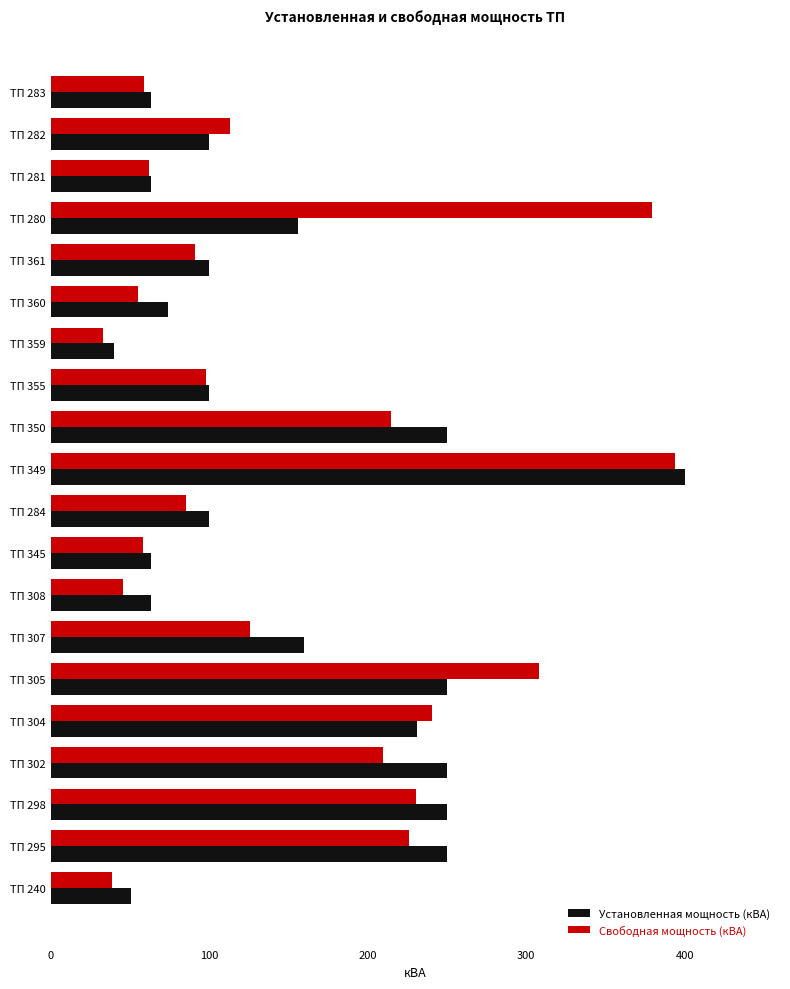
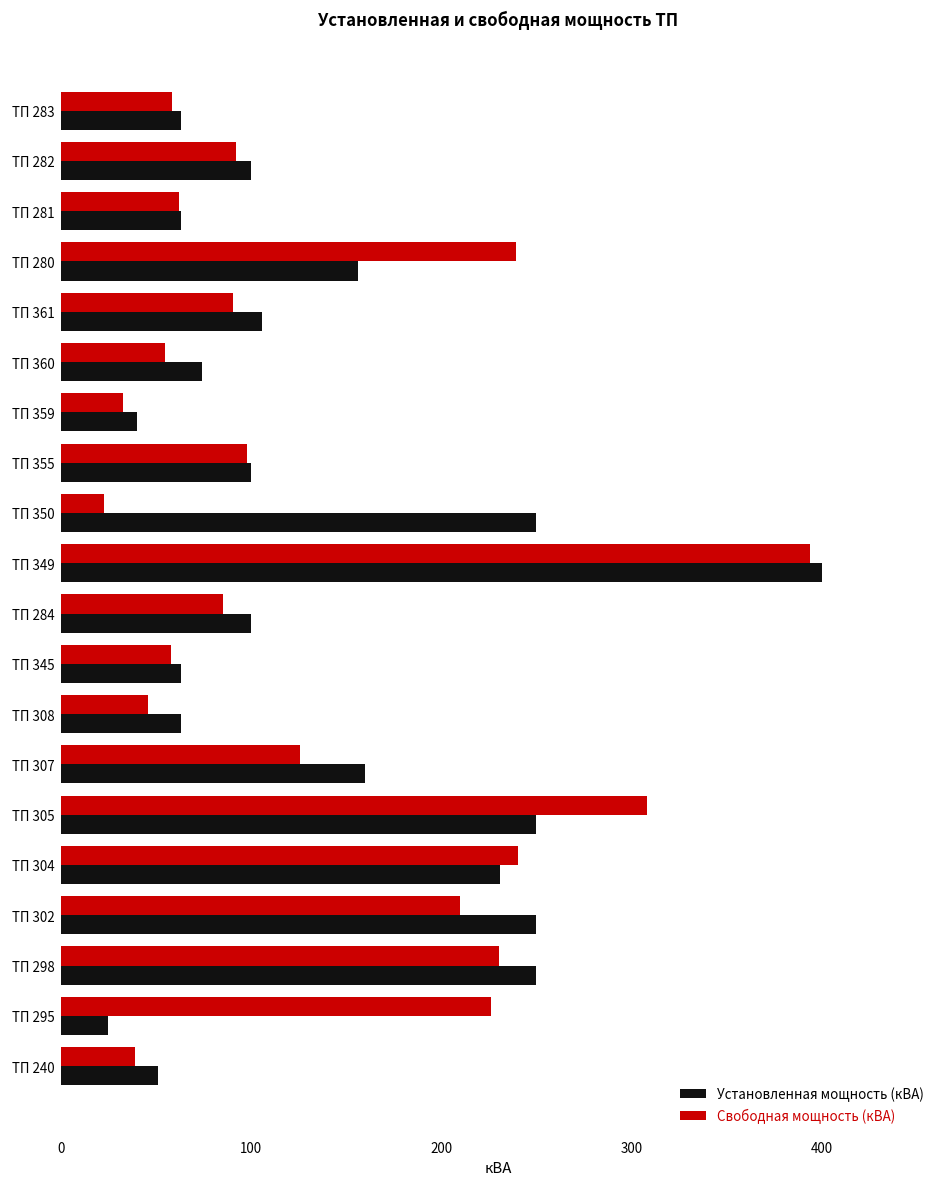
  {
    "Установленная мощность (кВА)": {
      "ТП 283": 63,
      "ТП 282": 100,
      "ТП 281": 63,
      "ТП 280": 156,
-     "ТП 361": 100,
+     "ТП 361": 106,
      "ТП 360": 74,
      "ТП 359": 40,
      "ТП 355": 100,
      "ТП 350": 250,
      "ТП 349": 400,
      "ТП 284": 100,
      "ТП 345": 63,
      "ТП 308": 63,
      "ТП 307": 160,
      "ТП 305": 250,
      "ТП 304": 231,
      "ТП 302": 250,
      "ТП 298": 250,
-     "ТП 295": 250,
+     "ТП 295": 25,
      "ТП 240": 51
    },
    "Свободная мощность (кВА)": {
      "ТП 283": 59,
-     "ТП 282": 113,
+     "ТП 282": 92,
      "ТП 281": 62,
-     "ТП 280": 379,
+     "ТП 280": 239,
      "ТП 361": 91,
      "ТП 360": 55,
      "ТП 359": 33,
      "ТП 355": 98,
-     "ТП 350": 215,
+     "ТП 350": 23,
      "ТП 349": 394,
      "ТП 284": 85,
      "ТП 345": 58,
      "ТП 308": 46,
      "ТП 307": 126,
      "ТП 305": 308,
      "ТП 304": 240,
      "ТП 302": 210,
      "ТП 298": 230,
      "ТП 295": 226,
      "ТП 240": 39
    }
  }
